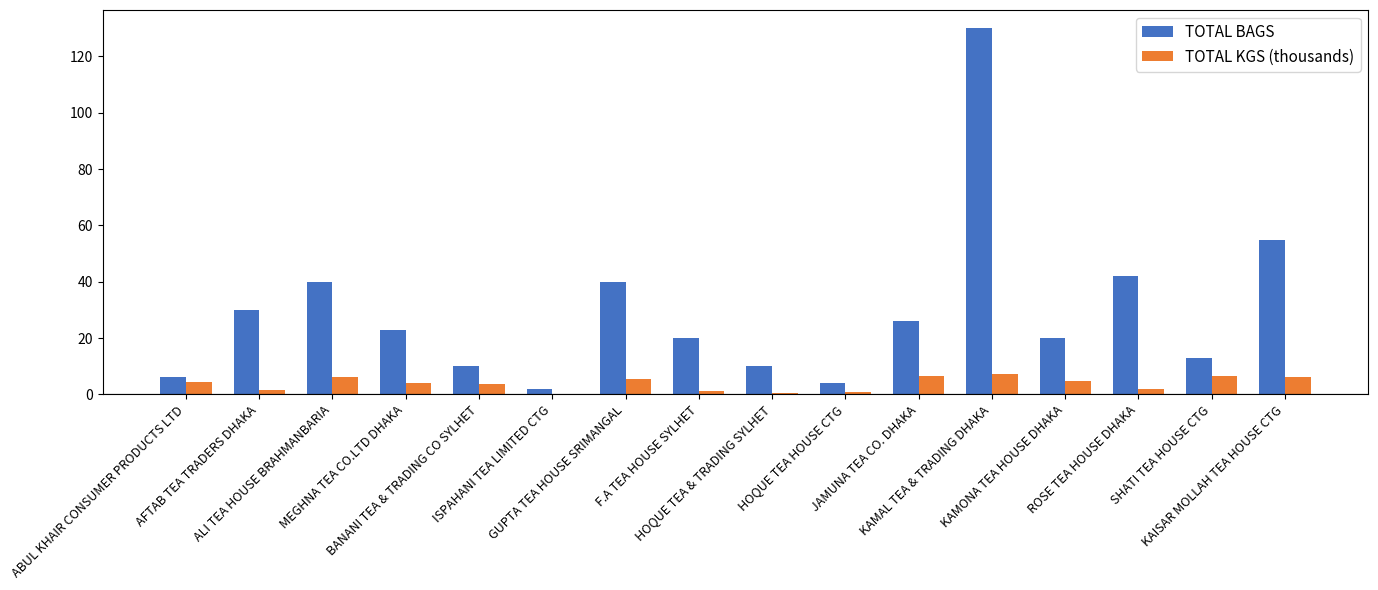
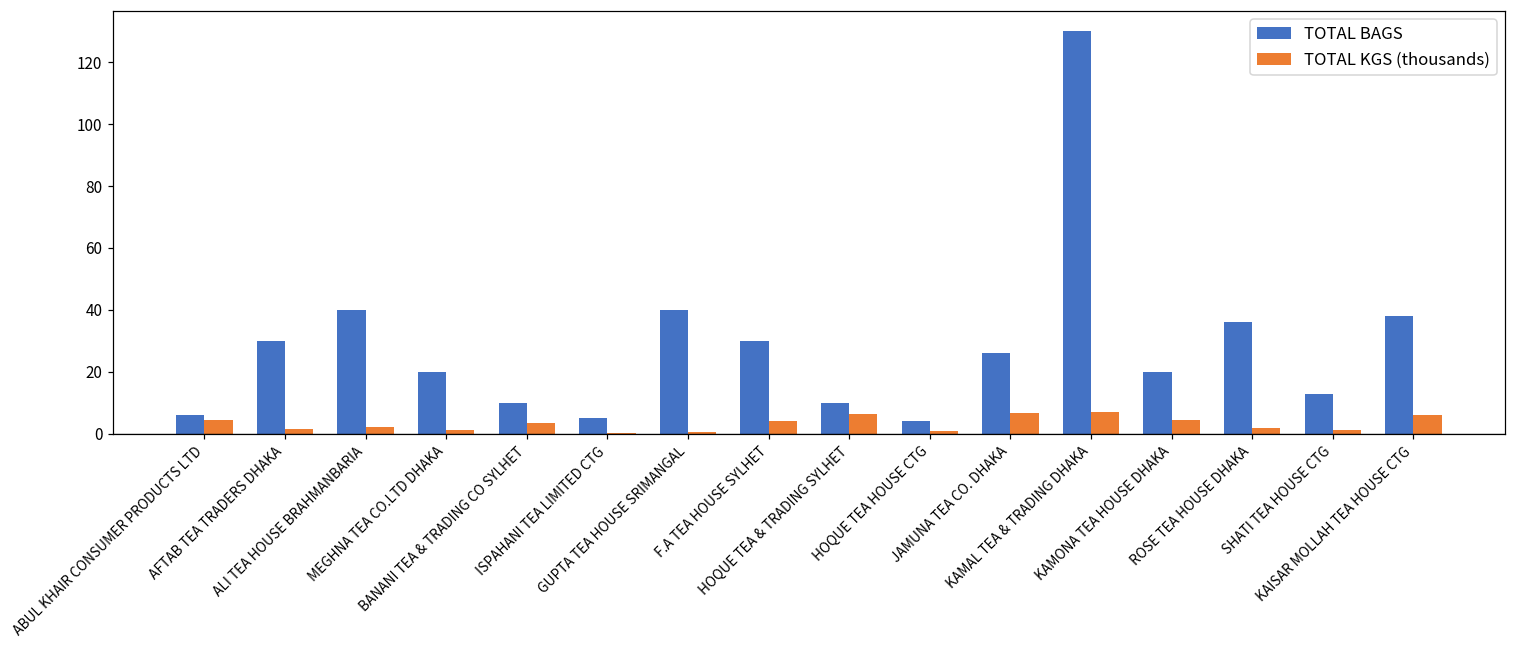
  {
    "TOTAL BAGS": {
      "ABUL KHAIR CONSUMER PRODUCTS LTD": 6,
      "AFTAB TEA TRADERS DHAKA": 30,
      "ALI TEA HOUSE BRAHMANBARIA": 40,
-     "MEGHNA TEA CO.LTD DHAKA": 23,
+     "MEGHNA TEA CO.LTD DHAKA": 20,
      "BANANI TEA & TRADING CO SYLHET": 10,
-     "ISPAHANI TEA LIMITED CTG": 2,
+     "ISPAHANI TEA LIMITED CTG": 5,
      "GUPTA TEA HOUSE SRIMANGAL": 40,
-     "F.A TEA HOUSE SYLHET": 20,
+     "F.A TEA HOUSE SYLHET": 30,
      "HOQUE TEA & TRADING SYLHET": 10,
      "HOQUE TEA HOUSE CTG": 4,
      "JAMUNA TEA CO. DHAKA": 26,
      "KAMAL TEA & TRADING DHAKA": 130,
      "KAMONA TEA HOUSE DHAKA": 20,
-     "ROSE TEA HOUSE DHAKA": 42,
+     "ROSE TEA HOUSE DHAKA": 36,
      "SHATI TEA HOUSE CTG": 13,
-     "KAISAR MOLLAH TEA HOUSE CTG": 55
+     "KAISAR MOLLAH TEA HOUSE CTG": 38
    },
    "TOTAL KGS (thousands)": {
      "ABUL KHAIR CONSUMER PRODUCTS LTD": 5,
      "AFTAB TEA TRADERS DHAKA": 2,
-     "ALI TEA HOUSE BRAHMANBARIA": 6,
-     "MEGHNA TEA CO.LTD DHAKA": 4,
+     "ALI TEA HOUSE BRAHMANBARIA": 2,
+     "MEGHNA TEA CO.LTD DHAKA": 1,
      "BANANI TEA & TRADING CO SYLHET": 4,
-     "GUPTA TEA HOUSE SRIMANGAL": 5,
-     "F.A TEA HOUSE SYLHET": 1,
-     "HOQUE TEA & TRADING SYLHET": 1,
+     "GUPTA TEA HOUSE SRIMANGAL": 1,
+     "F.A TEA HOUSE SYLHET": 4,
+     "HOQUE TEA & TRADING SYLHET": 7,
      "HOQUE TEA HOUSE CTG": 1,
      "JAMUNA TEA CO. DHAKA": 7,
      "KAMAL TEA & TRADING DHAKA": 7,
      "KAMONA TEA HOUSE DHAKA": 5,
      "ROSE TEA HOUSE DHAKA": 2,
-     "SHATI TEA HOUSE CTG": 7,
+     "SHATI TEA HOUSE CTG": 1,
      "KAISAR MOLLAH TEA HOUSE CTG": 6
    }
  }
